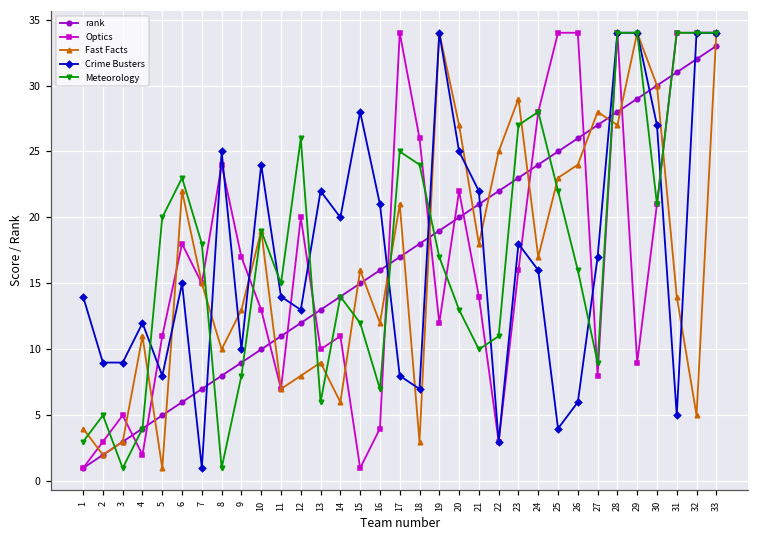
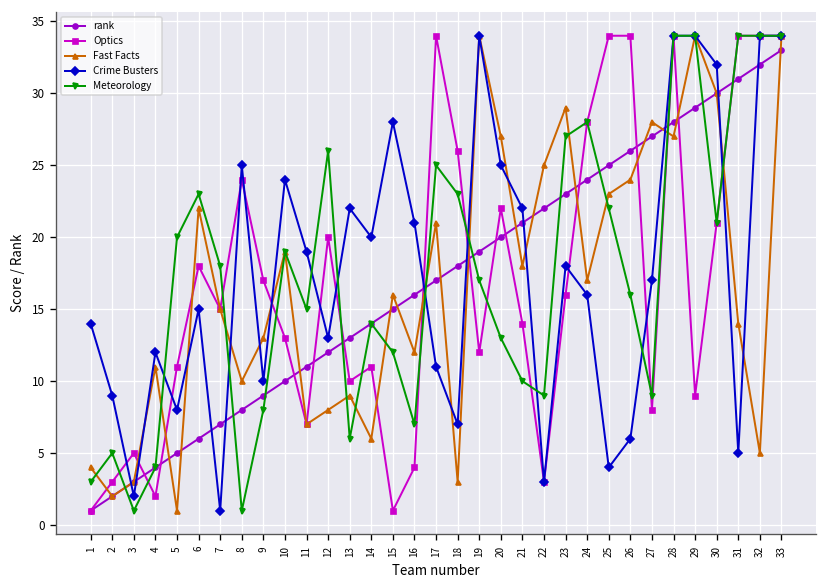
  {
    "Fast Facts": {
      "1": 4,
      "4": 11,
      "5": 1,
      "6": 22,
      "8": 10,
      "9": 13,
      "12": 8,
      "13": 9,
      "14": 6,
      "15": 16,
      "16": 12,
      "17": 21,
      "18": 3,
      "20": 27,
      "21": 18,
      "22": 25,
      "23": 29,
      "24": 17,
      "25": 23,
      "26": 24,
      "27": 28,
      "28": 27,
      "31": 14,
      "32": 5
    },
    "Crime Busters": {
      "1": 14,
      "2": 9,
-     "3": 9,
+     "3": 2,
      "4": 12,
      "5": 8,
      "6": 15,
      "7": 1,
      "8": 25,
      "9": 10,
      "10": 24,
-     "11": 14,
+     "11": 19,
      "12": 13,
      "13": 22,
      "14": 20,
      "15": 28,
      "16": 21,
-     "17": 8,
+     "17": 11,
      "18": 7,
      "20": 25,
      "21": 22,
      "23": 18,
      "24": 16,
      "25": 4,
      "26": 6,
      "27": 17,
-     "30": 27,
+     "30": 32,
      "31": 5
    },
    "Meteorology": {
      "1": 3,
      "2": 5,
      "3": 1,
      "5": 20,
      "6": 23,
      "7": 18,
      "8": 1,
      "9": 8,
      "11": 15,
      "12": 26,
      "13": 6,
      "15": 12,
      "16": 7,
      "17": 25,
-     "18": 24,
+     "18": 23,
      "19": 17,
      "20": 13,
      "21": 10,
-     "22": 11,
+     "22": 9,
      "23": 27,
      "25": 22,
      "26": 16,
      "27": 9
    }
  }
